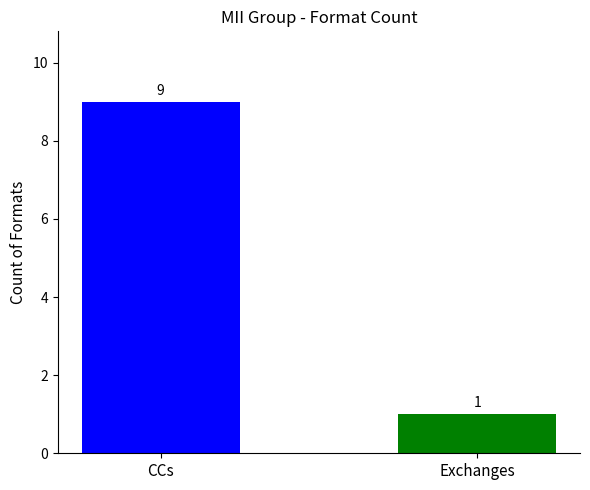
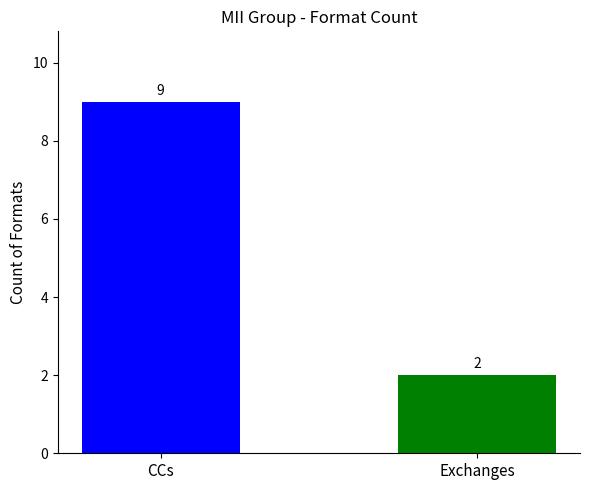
  {
    "CCs": 9,
-   "Exchanges": 1
+   "Exchanges": 2
  }
